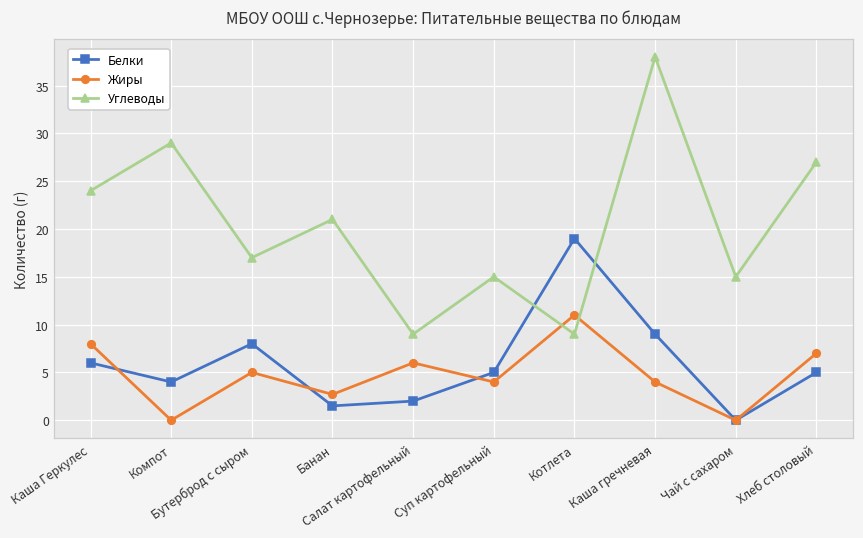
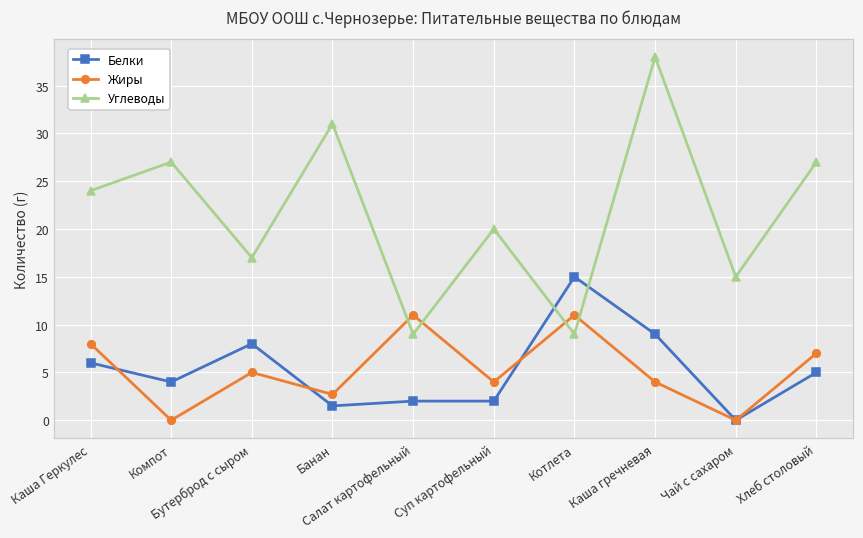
  {
    "Белки": {
      "Каша Геркулес": 6,
      "Компот": 4,
      "Бутерброд с сыром": 8,
      "Банан": 2,
      "Салат картофельный": 2,
-     "Суп картофельный": 5,
-     "Котлета": 19,
+     "Суп картофельный": 2,
+     "Котлета": 15,
      "Каша гречневая": 9,
      "Хлеб столовый": 5
    },
    "Жиры": {
      "Каша Геркулес": 8,
      "Компот": 0,
      "Бутерброд с сыром": 5,
      "Банан": 3,
-     "Салат картофельный": 6,
+     "Салат картофельный": 11,
      "Суп картофельный": 4,
      "Котлета": 11,
      "Каша гречневая": 4,
      "Хлеб столовый": 7
    },
    "Углеводы": {
      "Каша Геркулес": 24,
-     "Компот": 29,
+     "Компот": 27,
      "Бутерброд с сыром": 17,
-     "Банан": 21,
+     "Банан": 31,
      "Салат картофельный": 9,
-     "Суп картофельный": 15,
+     "Суп картофельный": 20,
      "Котлета": 9,
      "Каша гречневая": 38,
      "Чай с сахаром": 15,
      "Хлеб столовый": 27
    }
  }
